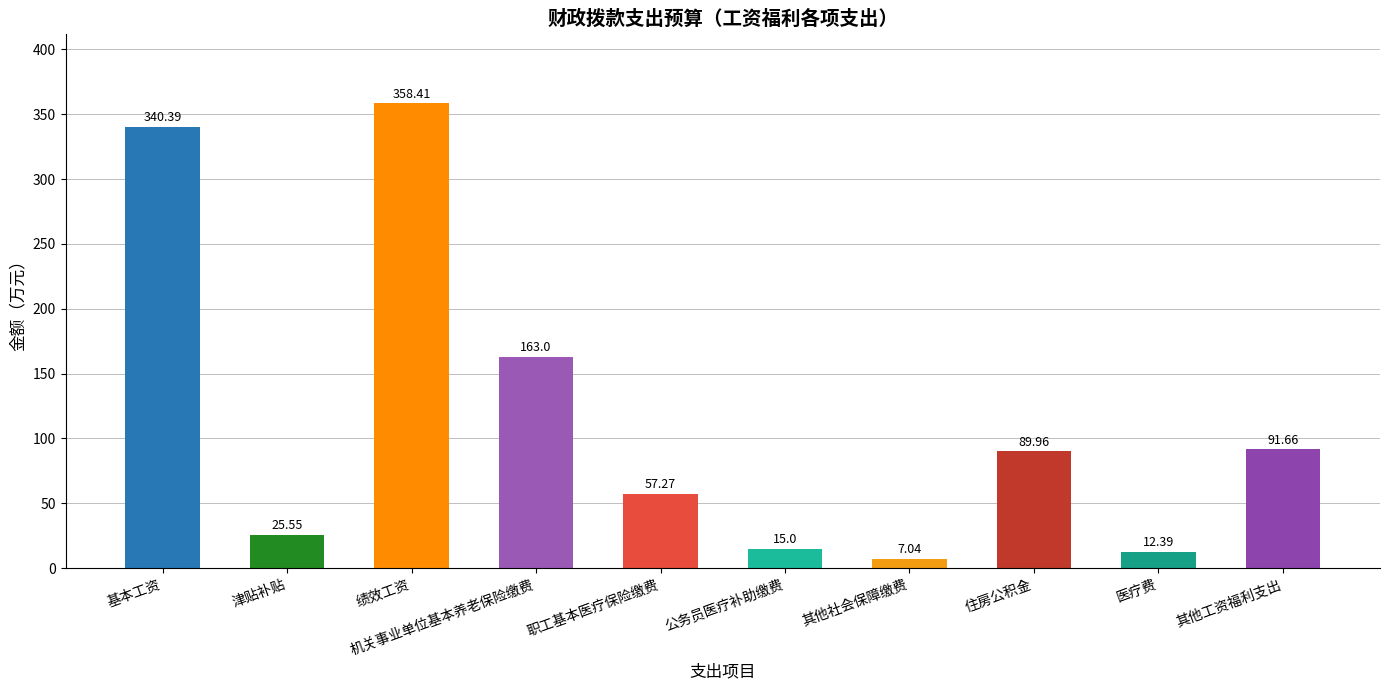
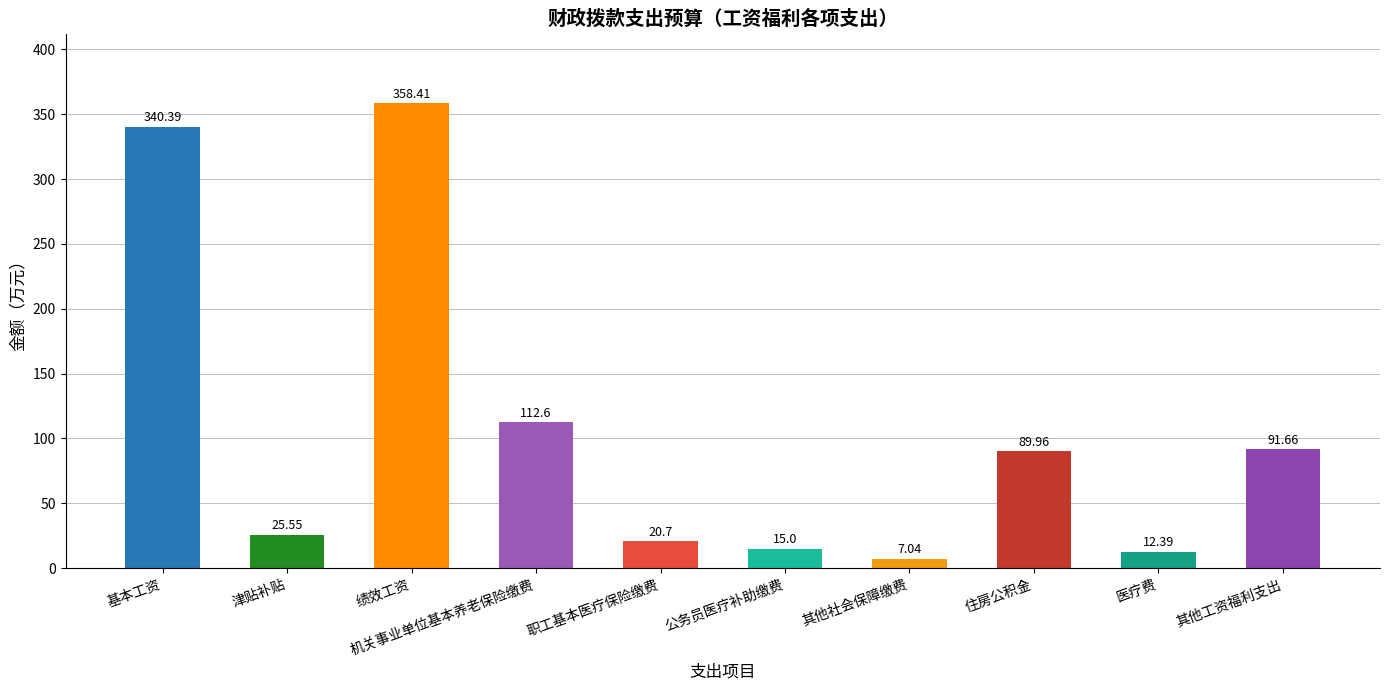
  {
    "基本工资": 340.39,
    "津贴补贴": 25.55,
    "绩效工资": 358.41,
-   "机关事业单位基本养老保险缴费": 163.0,
-   "职工基本医疗保险缴费": 57.27,
+   "机关事业单位基本养老保险缴费": 112.6,
+   "职工基本医疗保险缴费": 20.7,
    "公务员医疗补助缴费": 15.0,
    "其他社会保障缴费": 7.04,
    "住房公积金": 89.96,
    "医疗费": 12.39,
    "其他工资福利支出": 91.66
  }
